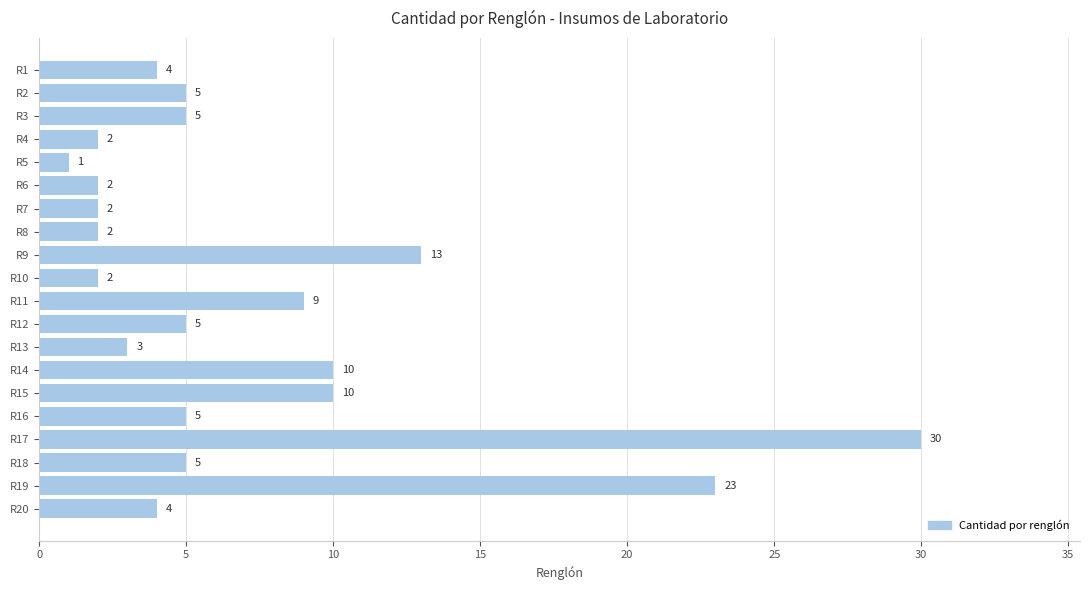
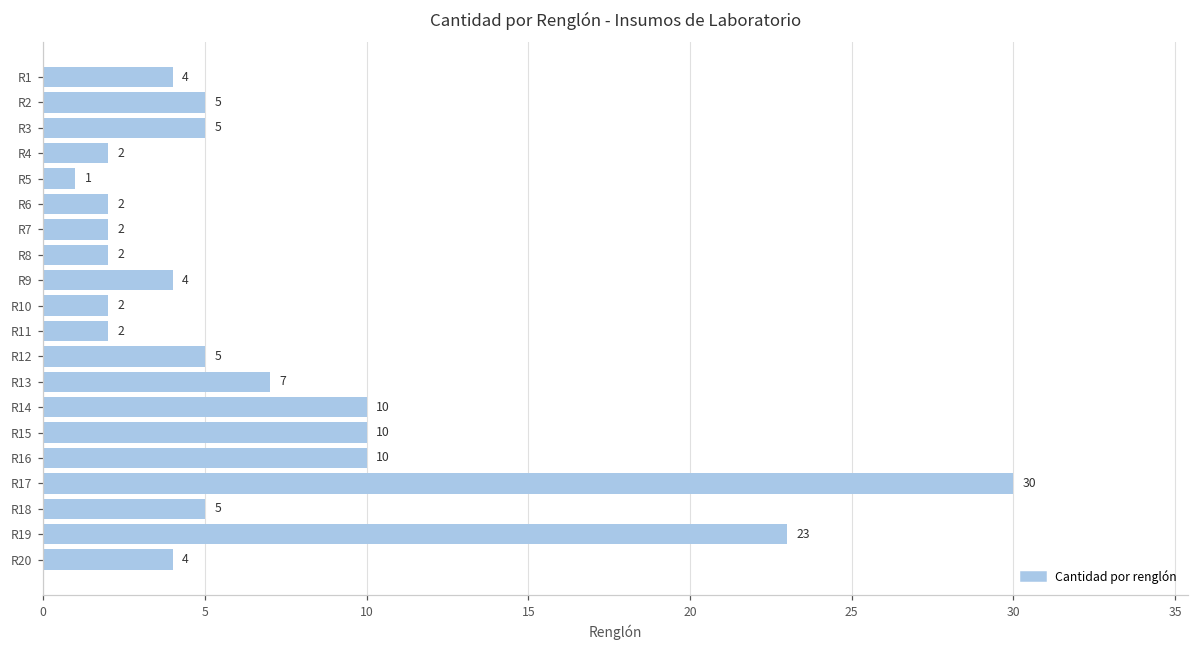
  {
    "R1": 4,
    "R2": 5,
    "R3": 5,
    "R4": 2,
    "R5": 1,
    "R6": 2,
    "R7": 2,
    "R8": 2,
-   "R9": 13,
+   "R9": 4,
    "R10": 2,
-   "R11": 9,
+   "R11": 2,
    "R12": 5,
-   "R13": 3,
+   "R13": 7,
    "R14": 10,
    "R15": 10,
-   "R16": 5,
+   "R16": 10,
    "R17": 30,
    "R18": 5,
    "R19": 23,
    "R20": 4
  }
